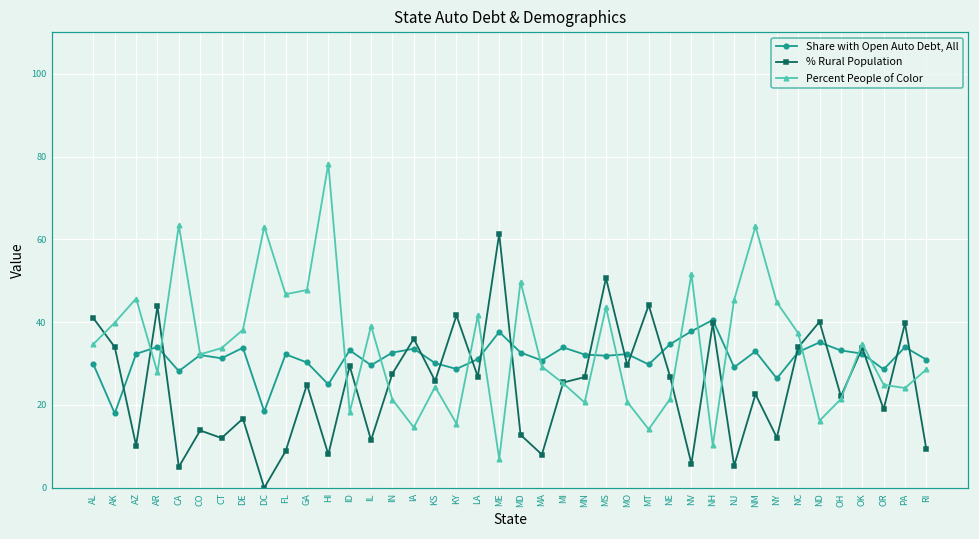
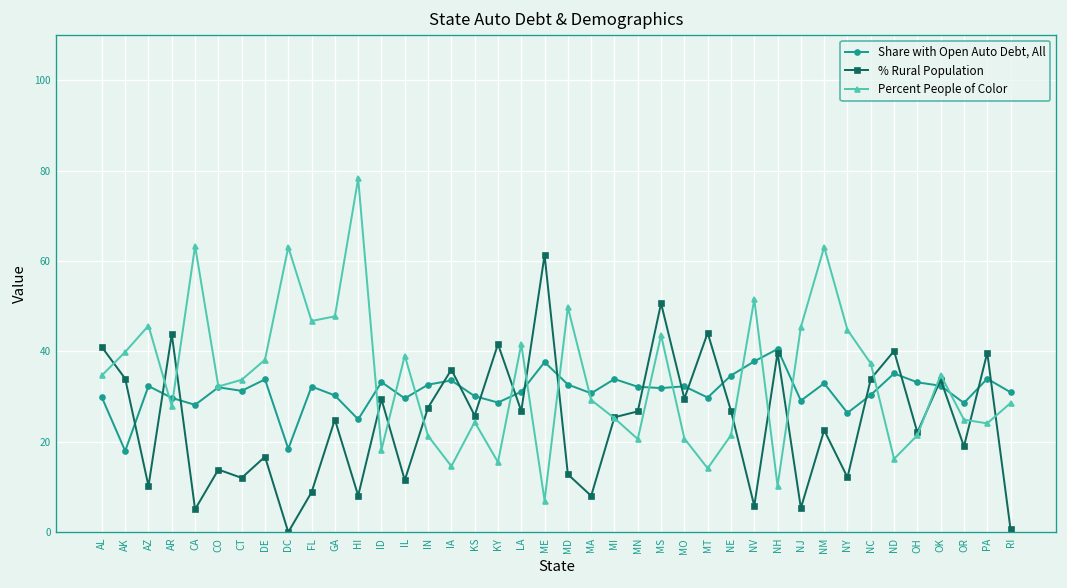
  {
    "Share with Open Auto Debt, All": {
      "AL": 30,
      "AK": 18,
      "AZ": 32,
-     "AR": 34,
+     "AR": 30,
      "CA": 28,
      "CT": 31,
      "DE": 34,
      "DC": 18,
      "FL": 32,
      "GA": 30,
      "HI": 25,
      "ID": 33,
      "IL": 30,
      "IN": 33,
      "IA": 34,
      "KS": 30,
      "KY": 29,
      "LA": 31,
      "ME": 38,
      "MD": 33,
      "MA": 31,
      "MI": 34,
      "MN": 32,
      "MS": 32,
      "MO": 32,
      "MT": 30,
      "NE": 35,
      "NV": 38,
      "NH": 41,
      "NJ": 29,
      "NM": 33,
      "NY": 26,
-     "NC": 33,
+     "NC": 30,
      "ND": 35,
      "OH": 33,
      "OK": 32,
      "OR": 29,
      "PA": 34,
      "RI": 31
    },
    "% Rural Population": {
      "AL": 41,
      "AK": 34,
      "AZ": 10,
      "AR": 44,
      "CA": 5,
      "CO": 14,
      "CT": 12,
      "DE": 17,
      "DC": 0,
      "FL": 9,
      "GA": 25,
      "HI": 8,
      "ID": 29,
      "IL": 12,
      "IN": 28,
      "IA": 36,
      "KS": 26,
      "KY": 42,
      "LA": 27,
      "ME": 61,
      "MD": 13,
      "MA": 8,
      "MN": 27,
      "MS": 51,
      "MO": 30,
      "MT": 44,
      "NE": 27,
      "NV": 6,
      "NH": 40,
      "NJ": 5,
      "NM": 23,
      "NY": 12,
      "NC": 34,
      "ND": 40,
      "OK": 34,
      "OR": 19,
      "PA": 40,
-     "RI": 9
+     "RI": 1
    },
    "Percent People of Color": {
      "AL": 35,
      "AK": 40,
      "AZ": 46,
      "AR": 28,
      "CA": 63,
      "CT": 34,
      "DE": 38,
      "DC": 63,
      "FL": 47,
      "GA": 48,
      "HI": 78,
      "ID": 18,
      "IL": 39,
      "IN": 21,
      "IA": 15,
      "KS": 24,
      "KY": 15,
      "LA": 42,
      "ME": 7,
      "MD": 50,
      "MA": 29,
      "MN": 21,
      "MS": 44,
      "MO": 21,
      "MT": 14,
      "NE": 21,
      "NV": 52,
      "NH": 10,
      "NJ": 45,
      "NM": 63,
      "NY": 45,
      "NC": 37,
      "ND": 16,
      "OK": 35,
      "OR": 25,
      "PA": 24,
      "RI": 29
    }
  }
